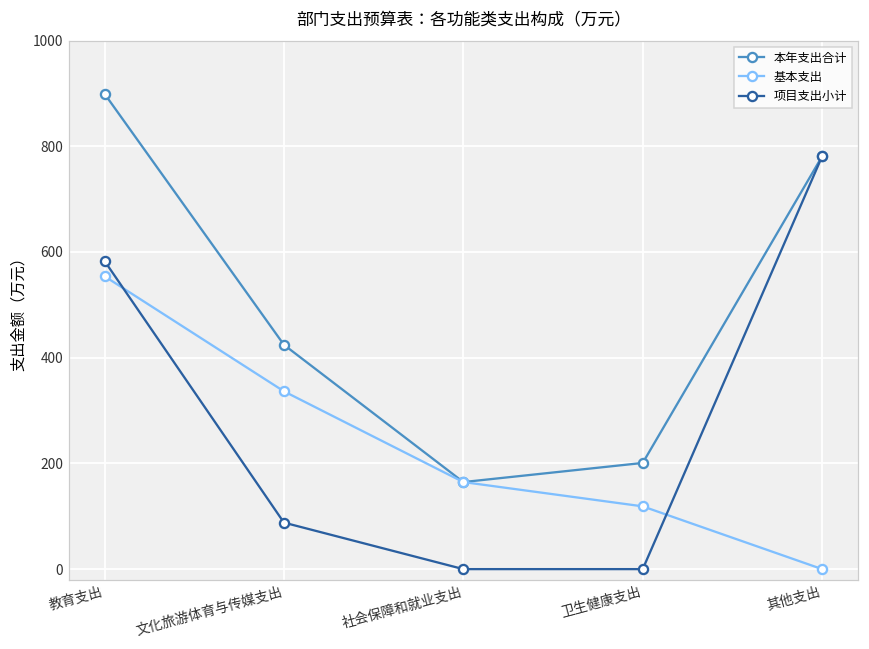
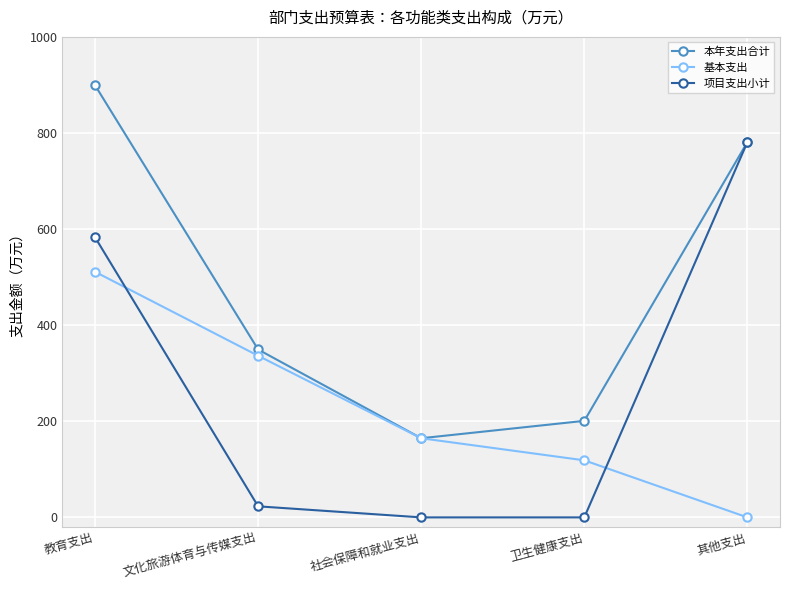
  {
    "本年支出合计": {
      "教育支出": 900,
-     "文化旅游体育与传媒支出": 420,
+     "文化旅游体育与传媒支出": 350,
      "卫生健康支出": 200
    },
    "基本支出": {
-     "教育支出": 550,
+     "教育支出": 510,
      "文化旅游体育与传媒支出": 340,
      "卫生健康支出": 120,
      "其他支出": 0
    },
    "项目支出小计": {
      "教育支出": 580,
-     "文化旅游体育与传媒支出": 90,
+     "文化旅游体育与传媒支出": 20,
      "社会保障和就业支出": 0,
      "卫生健康支出": 0
    }
  }
